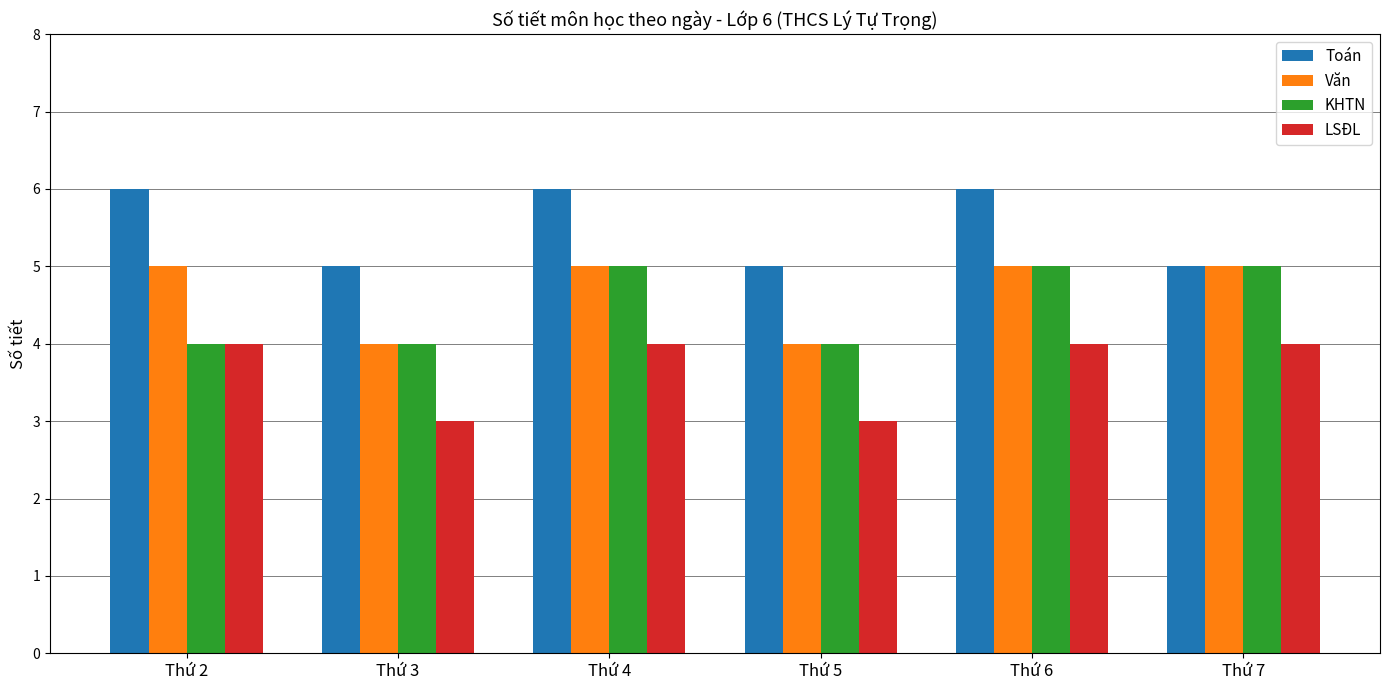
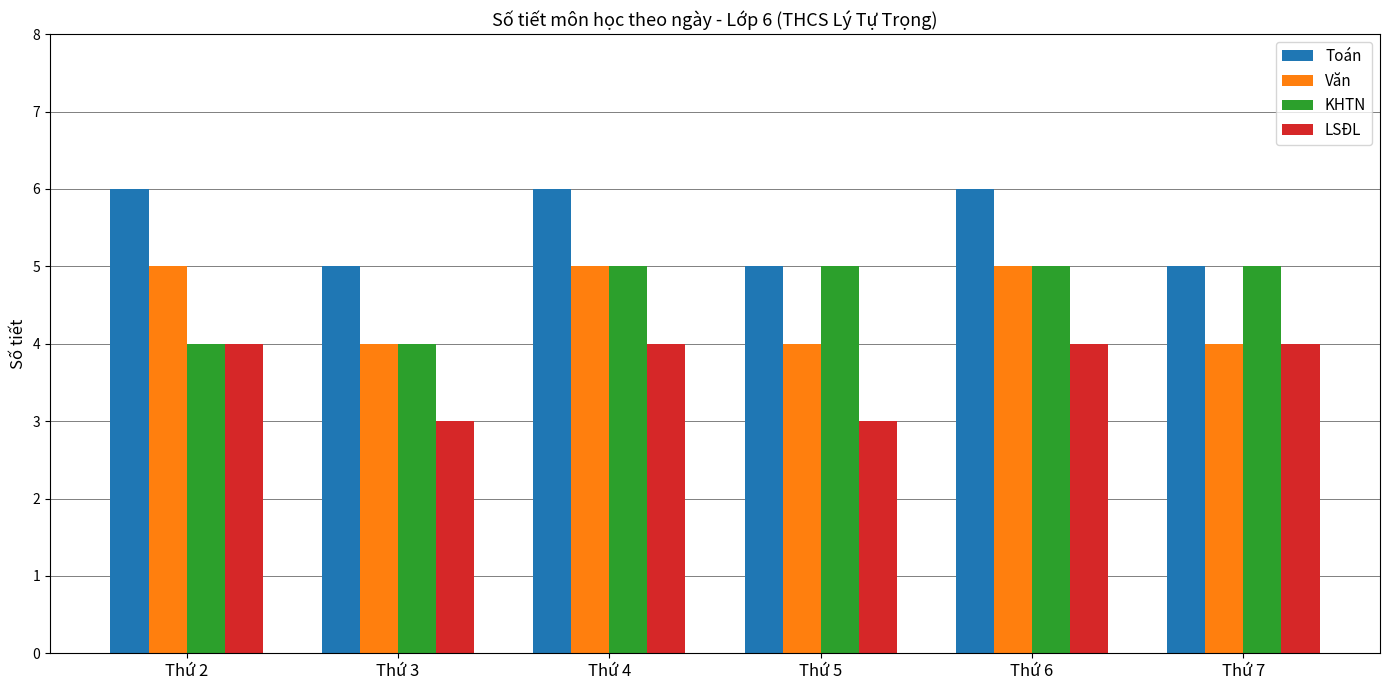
  {
    "Toán": {
      "Thứ 2": 6,
      "Thứ 3": 5,
      "Thứ 4": 6,
      "Thứ 5": 5,
      "Thứ 6": 6,
      "Thứ 7": 5
    },
    "Văn": {
      "Thứ 2": 5,
      "Thứ 3": 4,
      "Thứ 4": 5,
      "Thứ 5": 4,
      "Thứ 6": 5,
-     "Thứ 7": 5
+     "Thứ 7": 4
    },
    "KHTN": {
      "Thứ 2": 4,
      "Thứ 3": 4,
      "Thứ 4": 5,
-     "Thứ 5": 4,
+     "Thứ 5": 5,
      "Thứ 6": 5,
      "Thứ 7": 5
    },
    "LSĐL": {
      "Thứ 2": 4,
      "Thứ 3": 3,
      "Thứ 4": 4,
      "Thứ 5": 3,
      "Thứ 6": 4,
      "Thứ 7": 4
    }
  }
